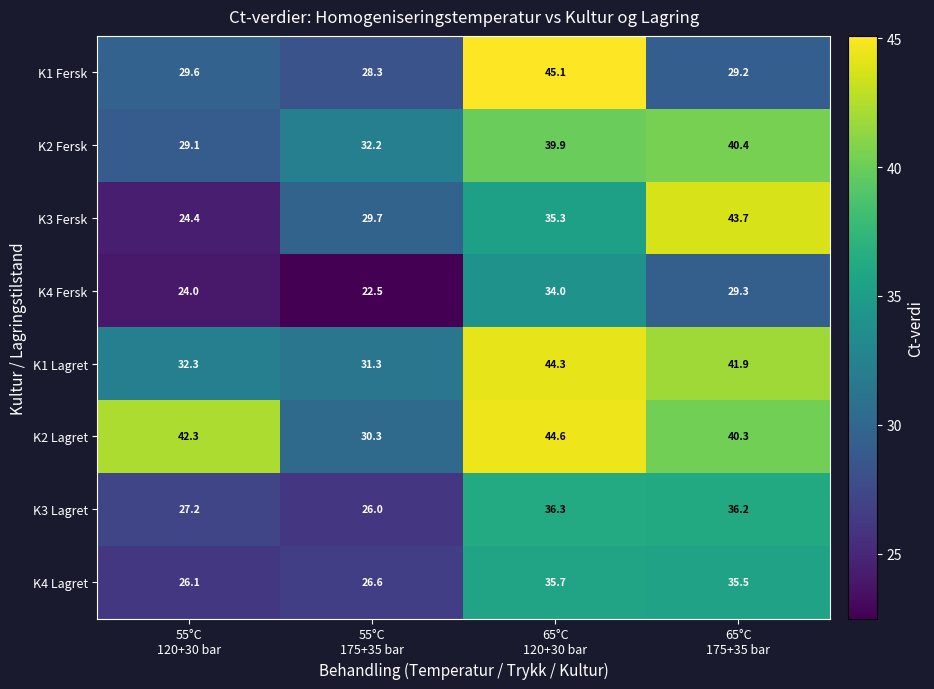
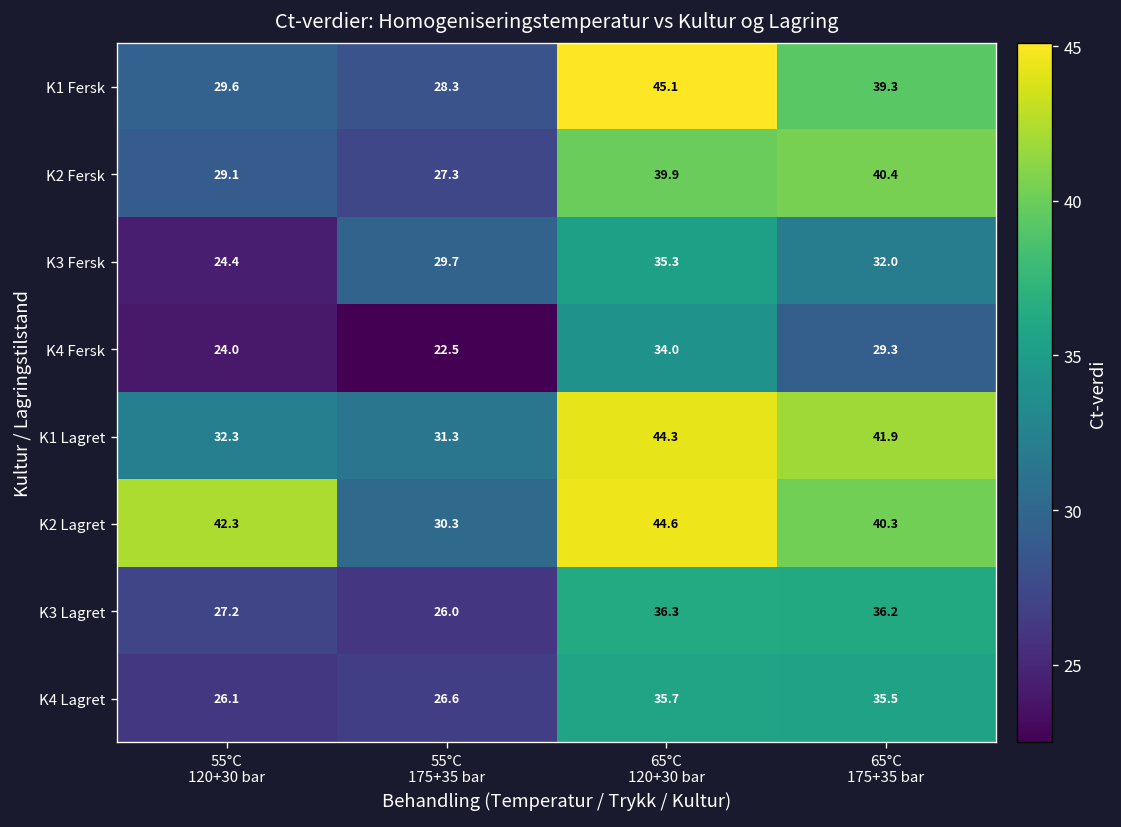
  {
    "K1 Fersk": {
      "55°C 120+30 bar": 29.6,
      "55°C 175+35 bar": 28.3,
      "65°C 120+30 bar": 45.1,
-     "65°C 175+35 bar": 29.2
+     "65°C 175+35 bar": 39.3
    },
    "K2 Fersk": {
      "55°C 120+30 bar": 29.1,
-     "55°C 175+35 bar": 32.2,
+     "55°C 175+35 bar": 27.3,
      "65°C 120+30 bar": 39.9,
      "65°C 175+35 bar": 40.4
    },
    "K3 Fersk": {
      "55°C 120+30 bar": 24.4,
      "55°C 175+35 bar": 29.7,
      "65°C 120+30 bar": 35.3,
-     "65°C 175+35 bar": 43.7
+     "65°C 175+35 bar": 32.0
    },
    "K4 Fersk": {
      "55°C 120+30 bar": 24.0,
      "55°C 175+35 bar": 22.5,
      "65°C 120+30 bar": 34.0,
      "65°C 175+35 bar": 29.3
    },
    "K1 Lagret": {
      "55°C 120+30 bar": 32.3,
      "55°C 175+35 bar": 31.3,
      "65°C 120+30 bar": 44.3,
      "65°C 175+35 bar": 41.9
    },
    "K2 Lagret": {
      "55°C 120+30 bar": 42.3,
      "55°C 175+35 bar": 30.3,
      "65°C 120+30 bar": 44.6,
      "65°C 175+35 bar": 40.3
    },
    "K3 Lagret": {
      "55°C 120+30 bar": 27.2,
      "55°C 175+35 bar": 26.0,
      "65°C 120+30 bar": 36.3,
      "65°C 175+35 bar": 36.2
    },
    "K4 Lagret": {
      "55°C 120+30 bar": 26.1,
      "55°C 175+35 bar": 26.6,
      "65°C 120+30 bar": 35.7,
      "65°C 175+35 bar": 35.5
    }
  }
